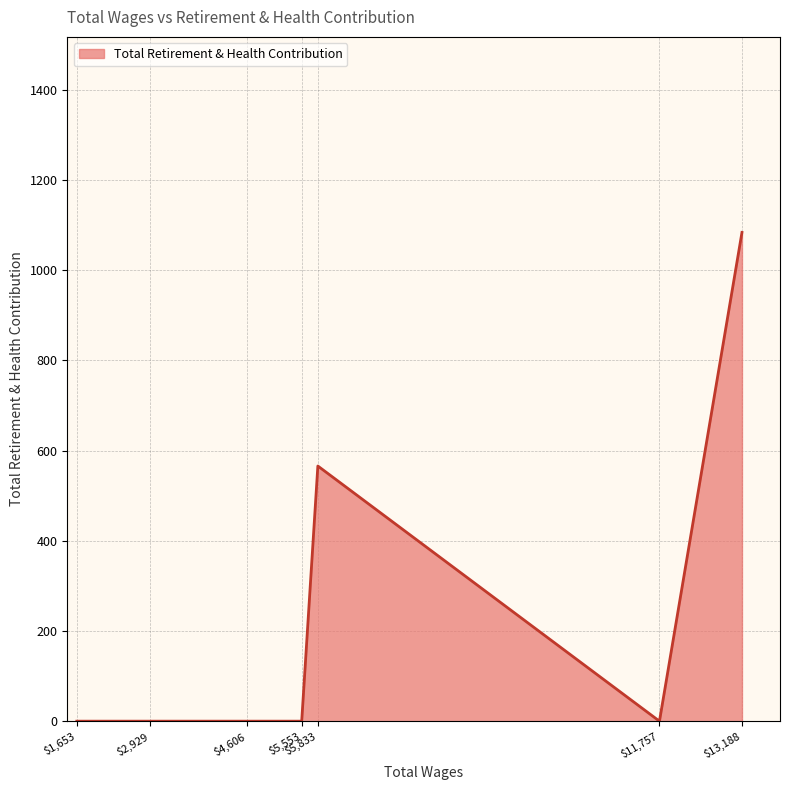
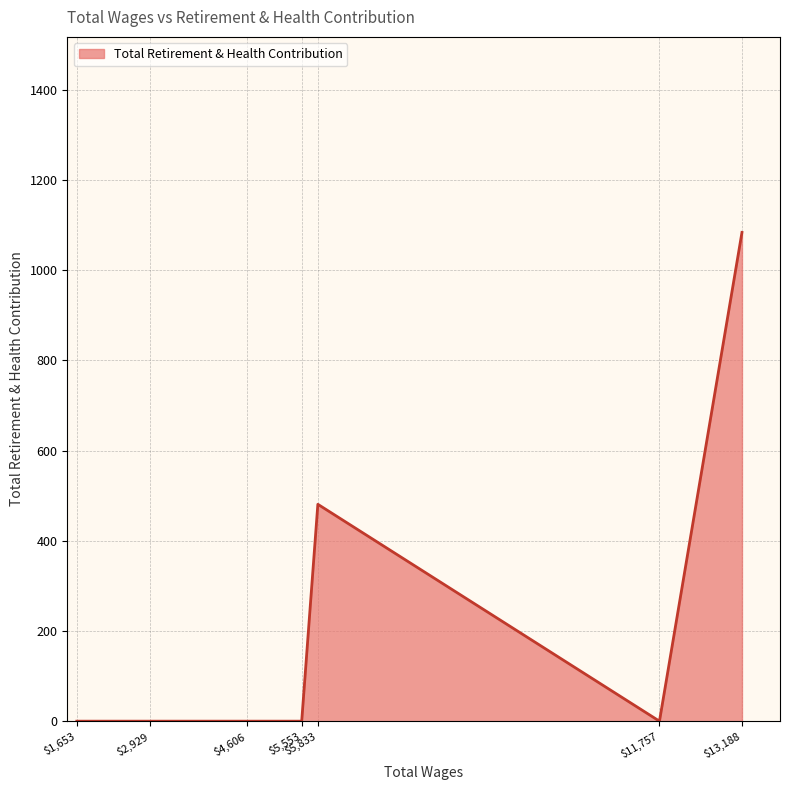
  {
    "$1,653": 0,
    "$2,929": 0,
    "$4,606": 0,
    "$5,553": 0,
-   "$5,833": 570,
+   "$5,833": 480,
    "$11,757": 0,
    "$13,188": 1080
  }
